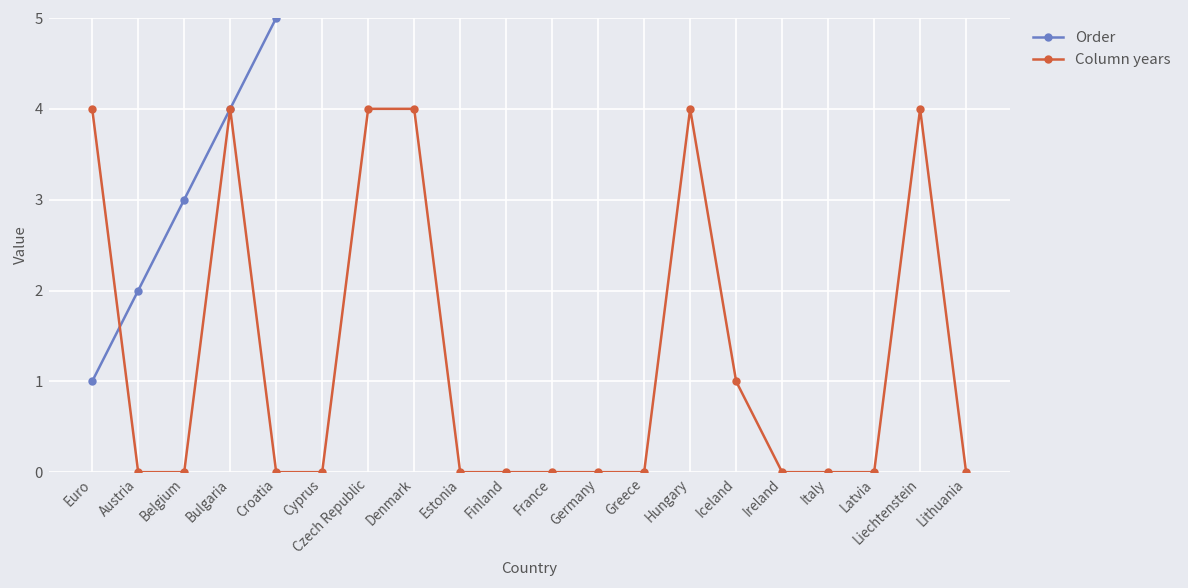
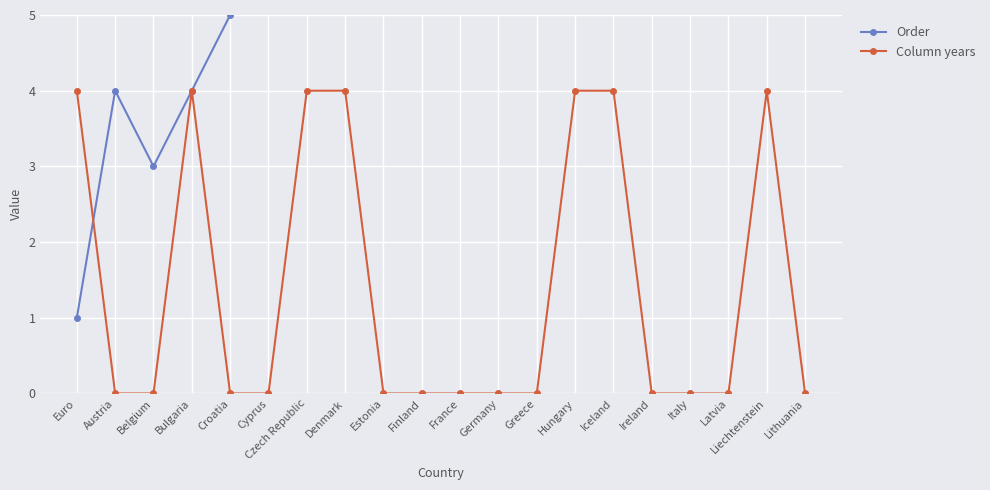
  {
    "Order": {
      "Euro": 1,
-     "Austria": 2,
+     "Austria": 4,
      "Belgium": 3,
      "Croatia": 5
    },
    "Column years": {
      "Euro": 4,
      "Austria": 0,
      "Belgium": 0,
      "Croatia": 0,
      "Cyprus": 0,
      "Czech Republic": 4,
      "Denmark": 4,
      "Estonia": 0,
      "Finland": 0,
      "France": 0,
      "Germany": 0,
      "Greece": 0,
      "Hungary": 4,
-     "Iceland": 1,
+     "Iceland": 4,
      "Ireland": 0,
      "Italy": 0,
      "Latvia": 0,
      "Liechtenstein": 4,
      "Lithuania": 0
    }
  }
